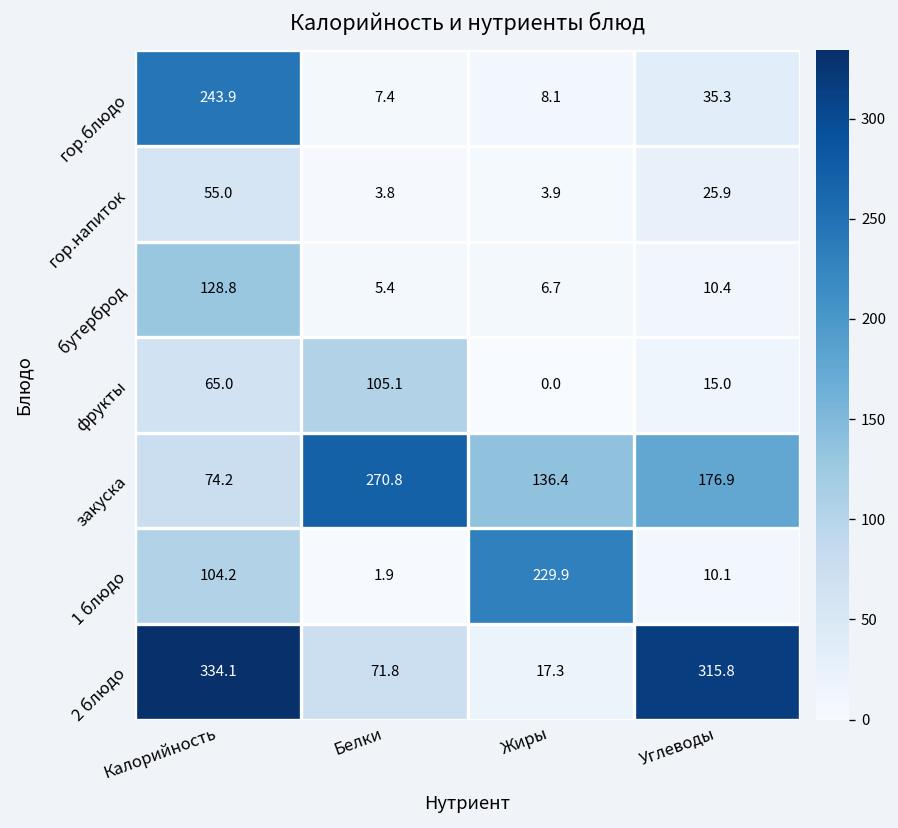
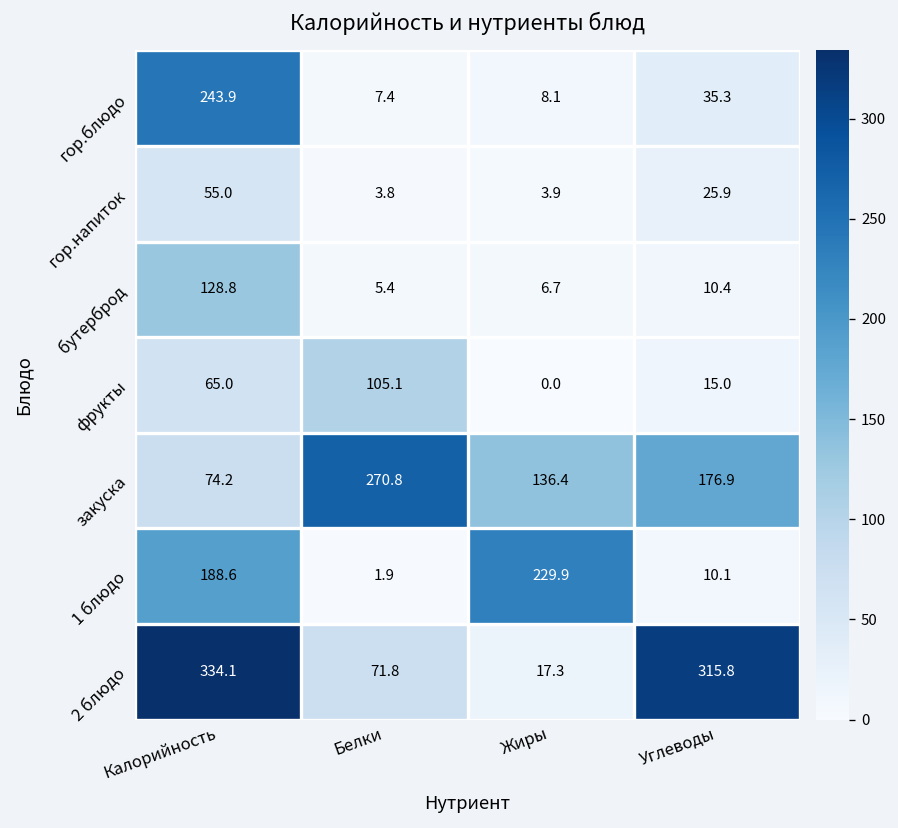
  {
    "гор.блюдо": {
      "Калорийность": 243.9,
      "Белки": 7.4,
      "Жиры": 8.1,
      "Углеводы": 35.3
    },
    "гор.напиток": {
      "Калорийность": 55.0,
      "Белки": 3.8,
      "Жиры": 3.9,
      "Углеводы": 25.9
    },
    "бутерброд": {
      "Калорийность": 128.8,
      "Белки": 5.4,
      "Жиры": 6.7,
      "Углеводы": 10.4
    },
    "фрукты": {
      "Калорийность": 65.0,
      "Белки": 105.1,
      "Жиры": 0.0,
      "Углеводы": 15.0
    },
    "закуска": {
      "Калорийность": 74.2,
      "Белки": 270.8,
      "Жиры": 136.4,
      "Углеводы": 176.9
    },
    "1 блюдо": {
-     "Калорийность": 104.2,
+     "Калорийность": 188.6,
      "Белки": 1.9,
      "Жиры": 229.9,
      "Углеводы": 10.1
    },
    "2 блюдо": {
      "Калорийность": 334.1,
      "Белки": 71.8,
      "Жиры": 17.3,
      "Углеводы": 315.8
    }
  }
